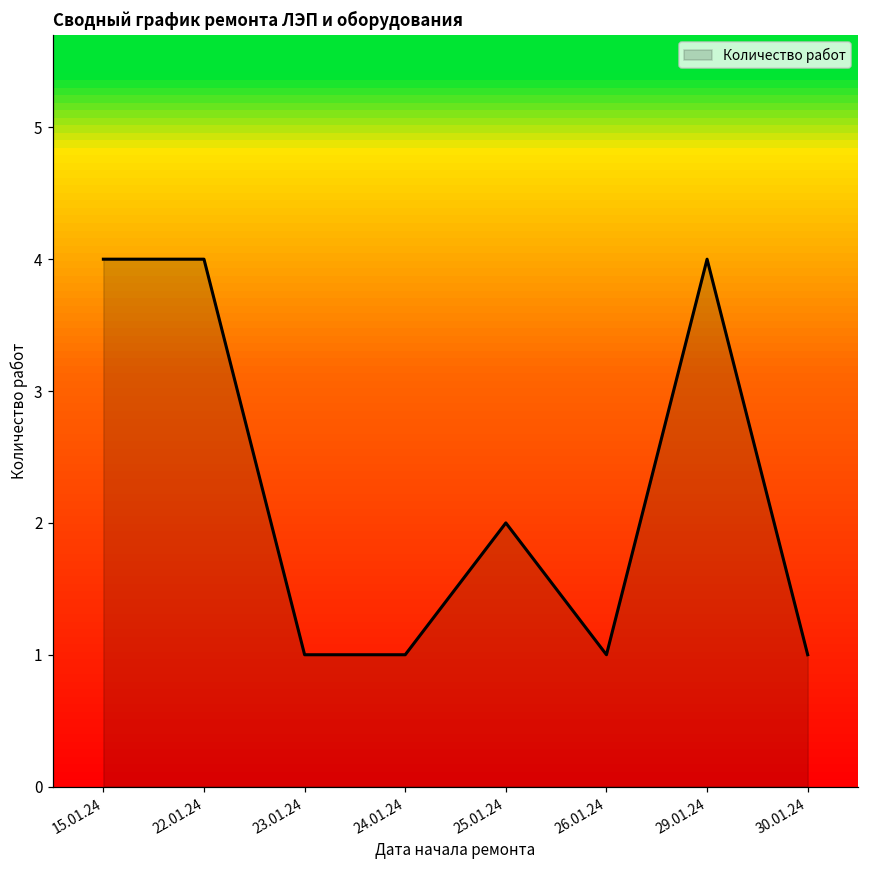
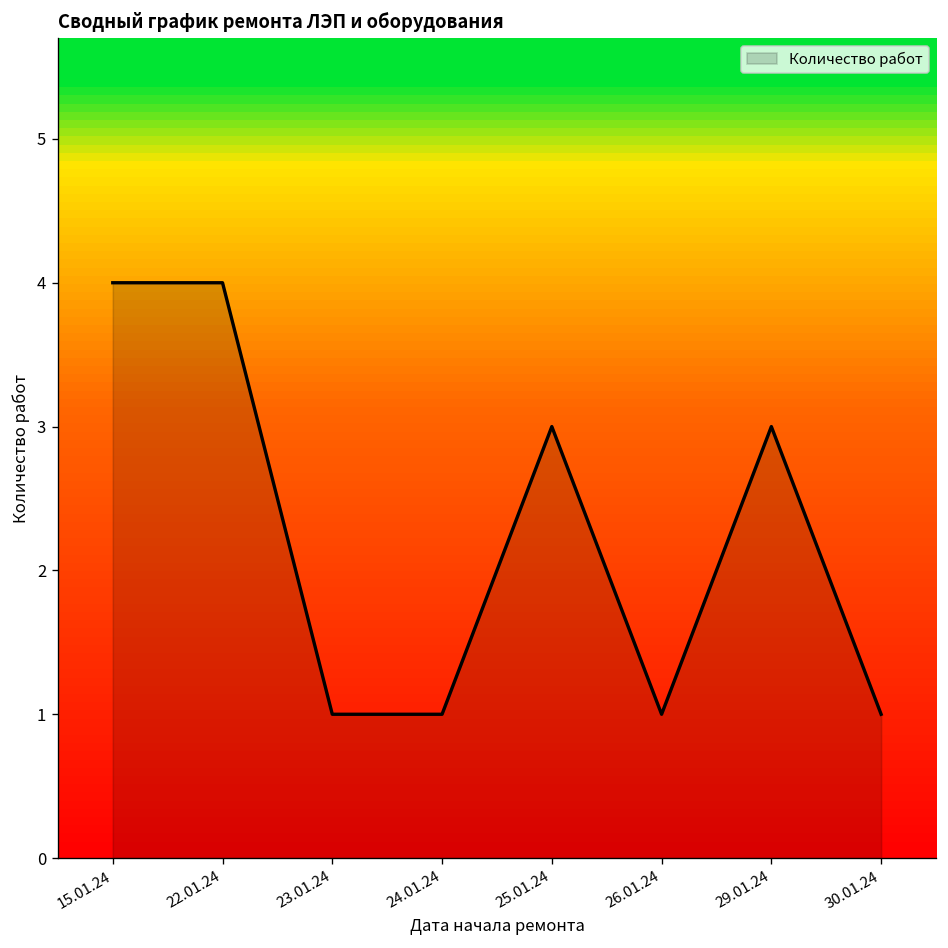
  {
    "15.01.24": 4,
    "22.01.24": 4,
    "23.01.24": 1,
    "24.01.24": 1,
-   "25.01.24": 2,
+   "25.01.24": 3,
    "26.01.24": 1,
-   "29.01.24": 4,
+   "29.01.24": 3,
    "30.01.24": 1
  }
